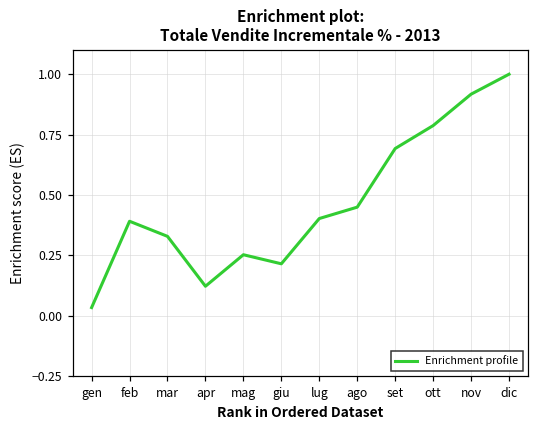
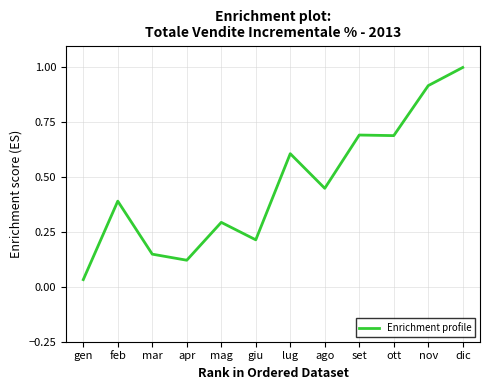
  {
    "gen": 0.03,
    "feb": 0.39,
-   "mar": 0.33,
+   "mar": 0.15,
    "apr": 0.12,
-   "mag": 0.25,
+   "mag": 0.29,
    "giu": 0.21,
-   "lug": 0.40,
+   "lug": 0.61,
    "ago": 0.45,
    "set": 0.69,
-   "ott": 0.79,
+   "ott": 0.69,
    "nov": 0.92,
    "dic": 1.00
  }
